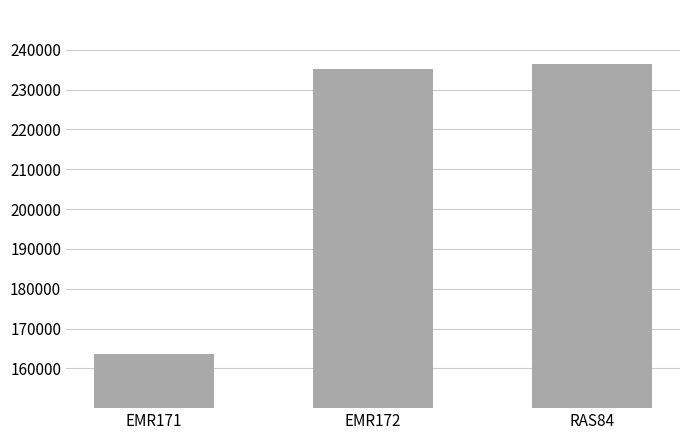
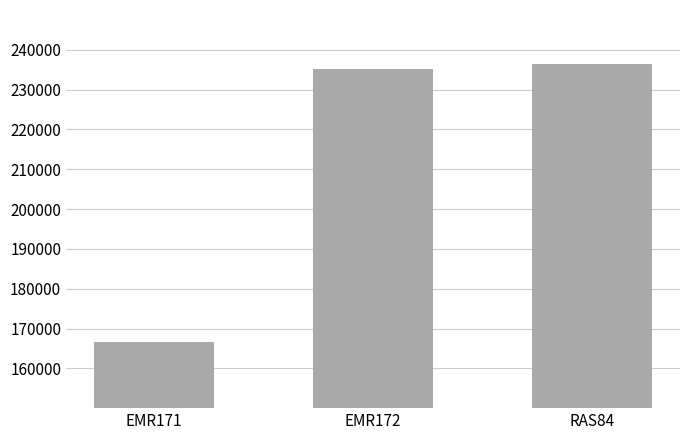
  {
-   "EMR171": 164000,
+   "EMR171": 166000,
    "EMR172": 235000,
    "RAS84": 236000
  }
